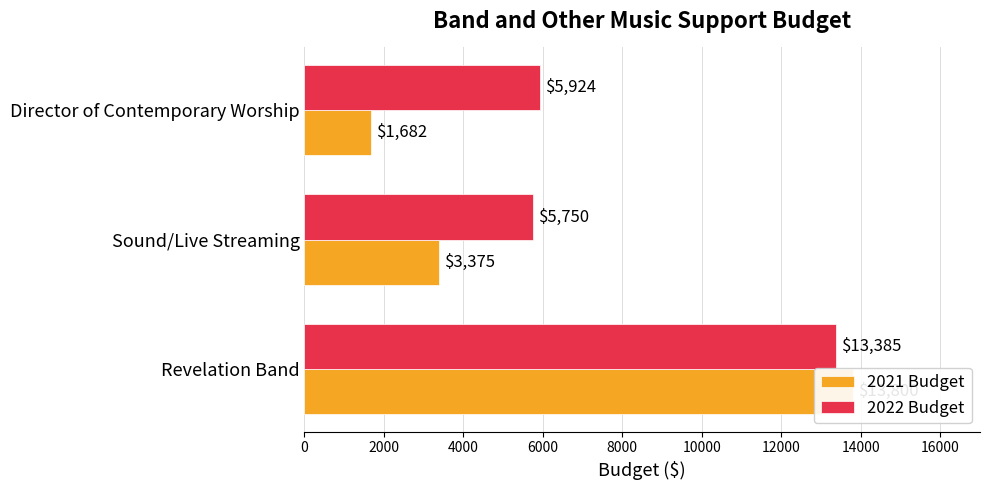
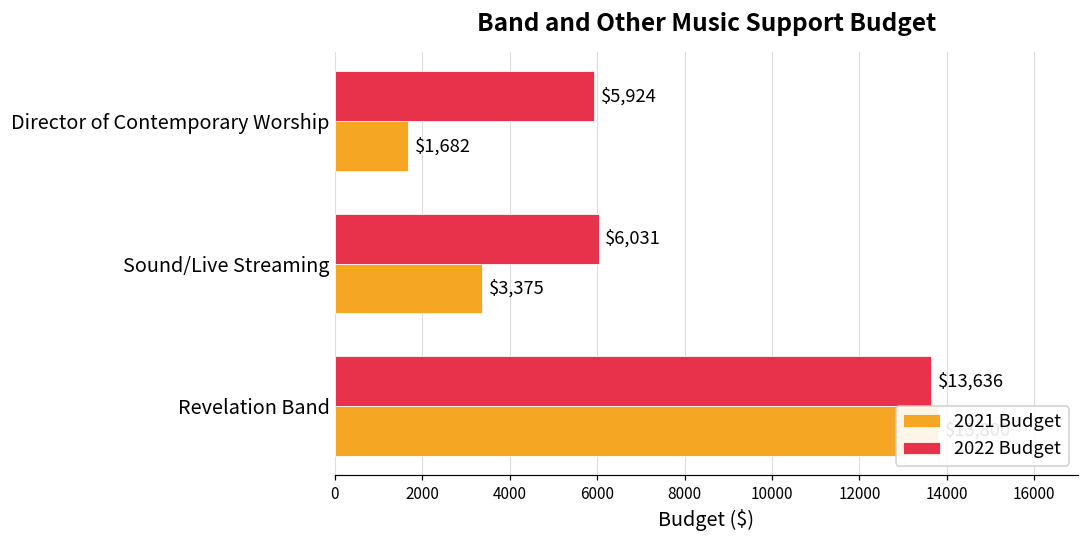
  {
    "2021 Budget": {
      "Director of Contemporary Worship": "$1,682",
      "Sound/Live Streaming": "$3,375"
    },
    "2022 Budget": {
      "Director of Contemporary Worship": "$5,924",
-     "Sound/Live Streaming": "$5,750",
-     "Revelation Band": "$13,385"
+     "Sound/Live Streaming": "$6,031",
+     "Revelation Band": "$13,636"
    }
  }
